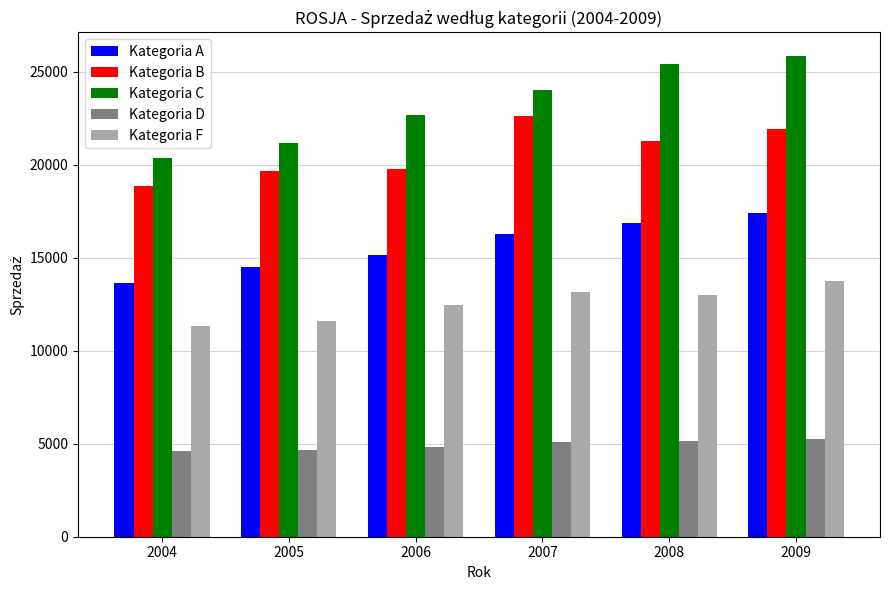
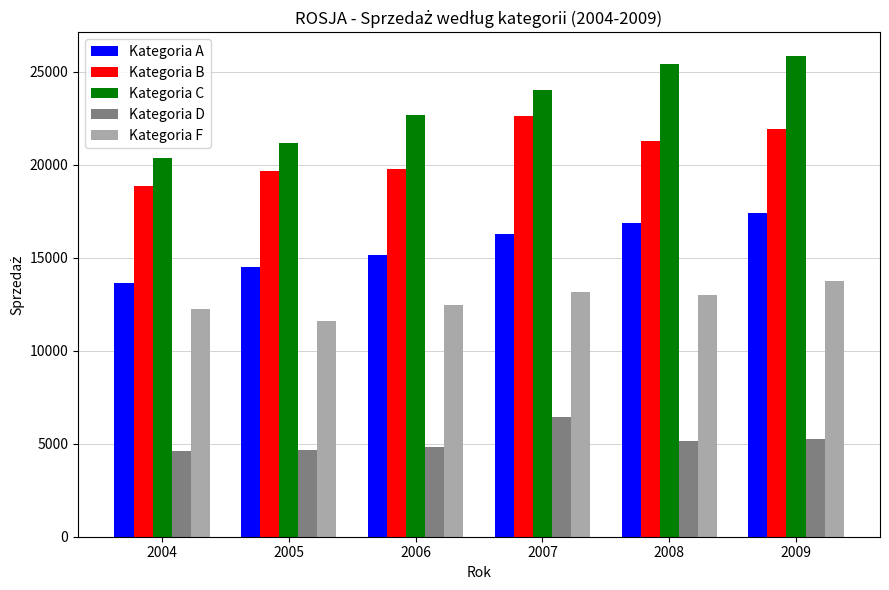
  {
    "Kategoria A": {
      "2004": 13600,
      "2005": 14500,
      "2006": 15200,
      "2007": 16300,
      "2008": 16900,
      "2009": 17400
    },
    "Kategoria B": {
      "2004": 18900,
      "2005": 19600,
      "2006": 19800,
      "2007": 22600,
      "2008": 21300,
      "2009": 21900
    },
    "Kategoria C": {
      "2004": 20300,
      "2005": 21200,
      "2006": 22700,
      "2007": 24000,
      "2008": 25400,
      "2009": 25800
    },
    "Kategoria D": {
      "2004": 4600,
      "2005": 4700,
      "2006": 4800,
-     "2007": 5100,
+     "2007": 6400,
      "2008": 5200,
      "2009": 5300
    },
    "Kategoria F": {
-     "2004": 11300,
+     "2004": 12200,
      "2005": 11600,
      "2006": 12500,
      "2007": 13200,
      "2008": 13000,
      "2009": 13800
    }
  }
